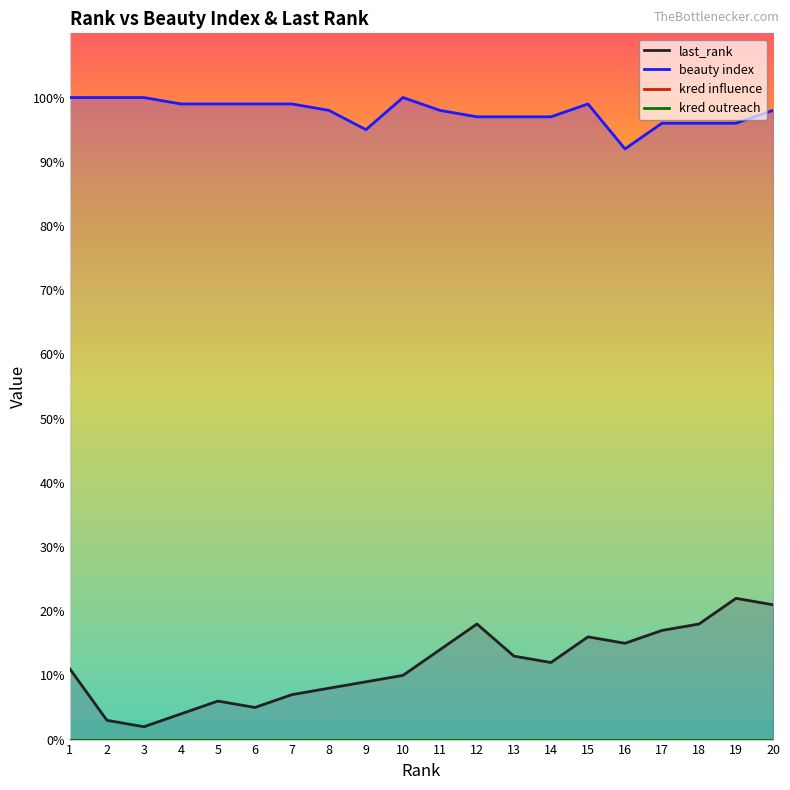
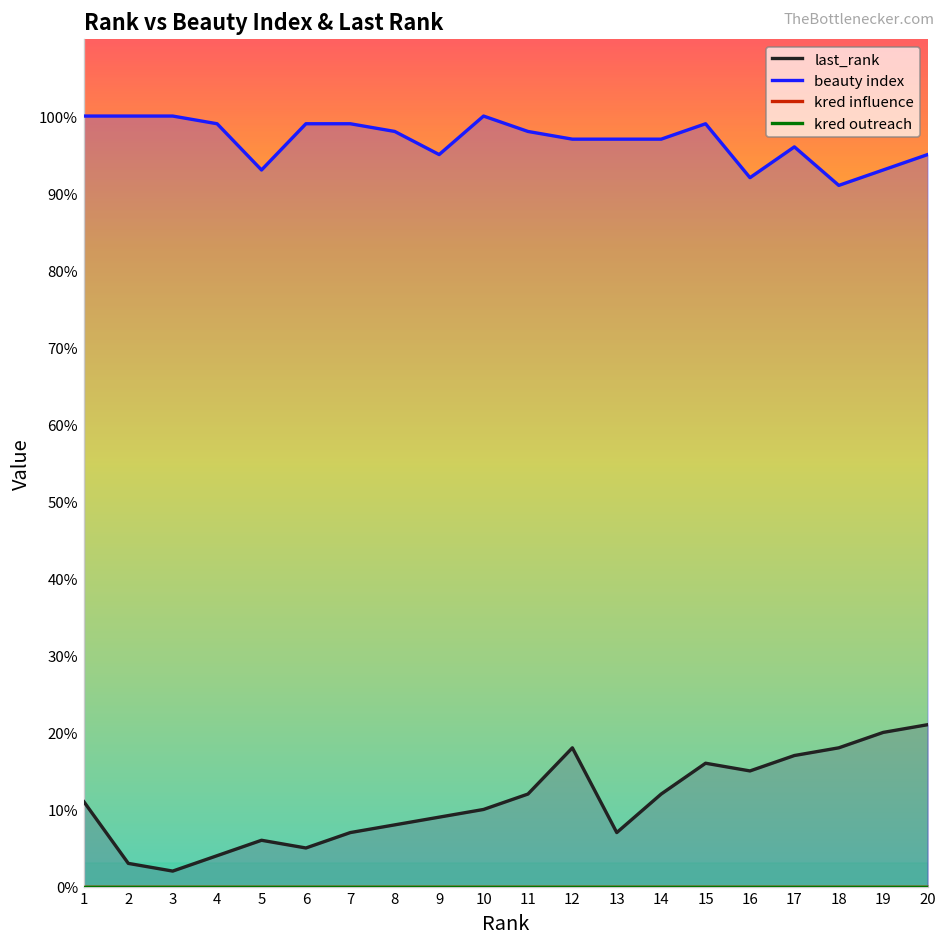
  {
    "last_rank": {
      "1": "11%",
      "4": "4%",
      "5": "6%",
      "6": "5%",
      "7": "7%",
      "8": "8%",
      "9": "9%",
      "10": "10%",
-     "11": "14%",
+     "11": "12%",
      "12": "18%",
-     "13": "13%",
+     "13": "7%",
      "14": "12%",
      "15": "16%",
      "16": "15%",
      "17": "17%",
      "18": "18%",
-     "19": "22%",
+     "19": "20%",
      "20": "21%"
    },
    "beauty index": {
      "1": "100%",
      "2": "100%",
      "3": "100%",
      "4": "99%",
-     "5": "99%",
+     "5": "93%",
      "6": "99%",
      "7": "99%",
      "8": "98%",
      "9": "95%",
      "10": "100%",
      "11": "98%",
      "12": "97%",
      "13": "97%",
      "14": "97%",
      "15": "99%",
      "16": "92%",
      "17": "96%",
-     "18": "96%",
-     "19": "96%",
-     "20": "98%"
+     "18": "91%",
+     "19": "93%",
+     "20": "95%"
    }
  }
